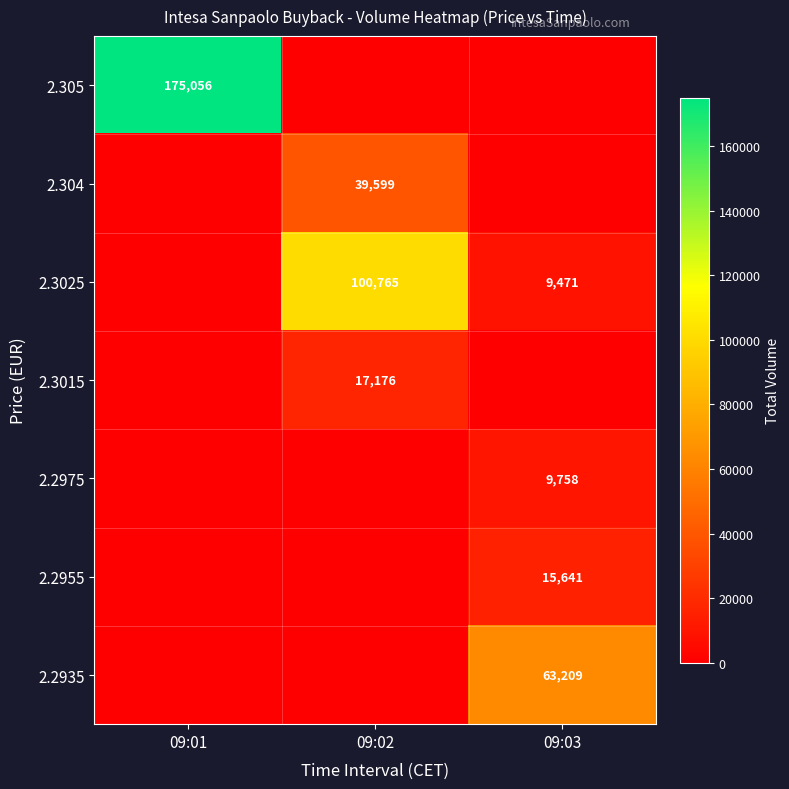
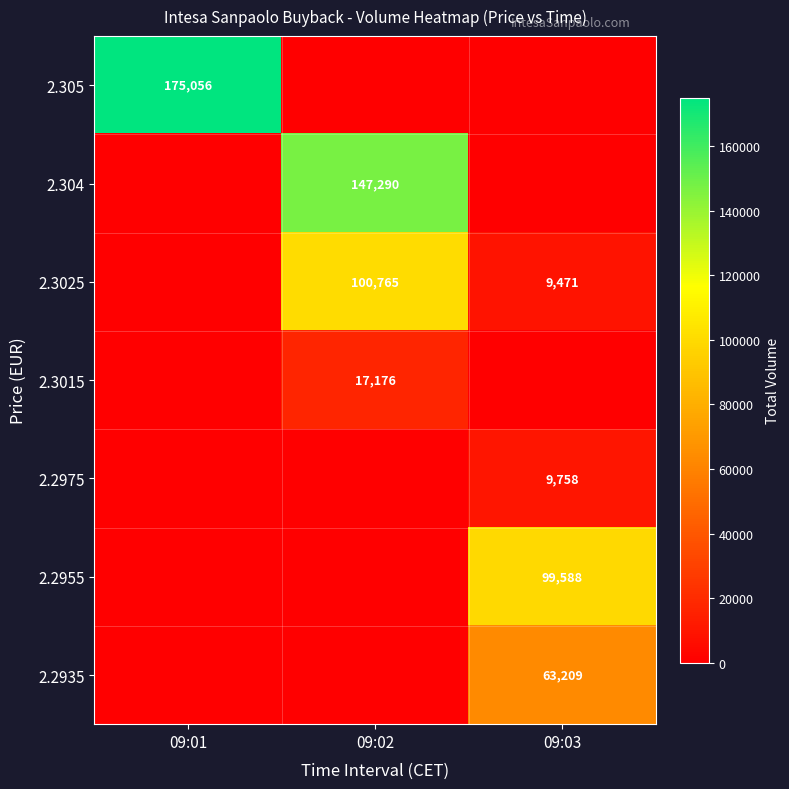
  {
    "2.305": {
      "09:01": "175,056"
    },
    "2.304": {
-     "09:02": "39,599"
+     "09:02": "147,290"
    },
    "2.3025": {
      "09:02": "100,765",
      "09:03": "9,471"
    },
    "2.3015": {
      "09:02": "17,176"
    },
    "2.2975": {
      "09:03": "9,758"
    },
    "2.2955": {
-     "09:03": "15,641"
+     "09:03": "99,588"
    },
    "2.2935": {
      "09:03": "63,209"
    }
  }
